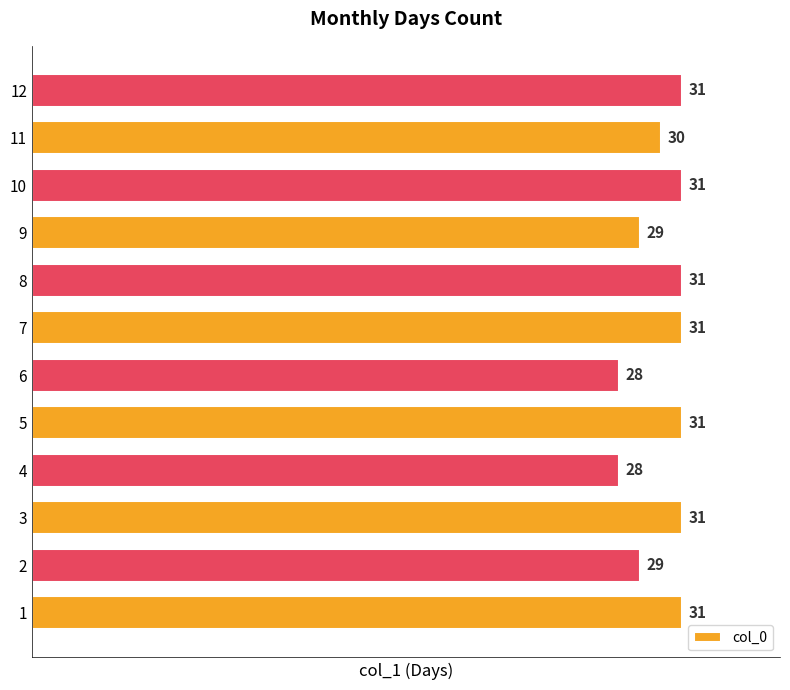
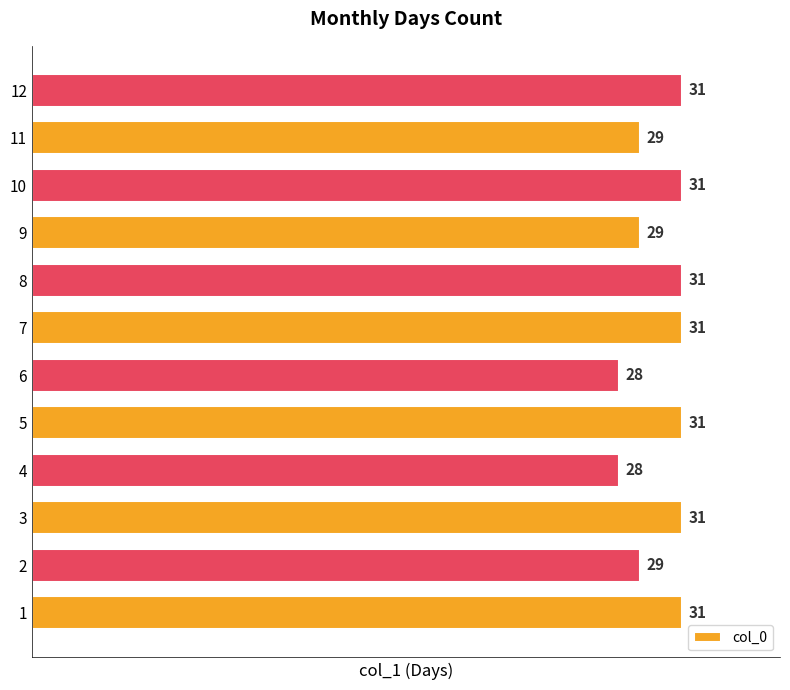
  {
    "12": 31,
-   "11": 30,
+   "11": 29,
    "10": 31,
    "9": 29,
    "8": 31,
    "7": 31,
    "6": 28,
    "5": 31,
    "4": 28,
    "3": 31,
    "2": 29,
    "1": 31
  }
